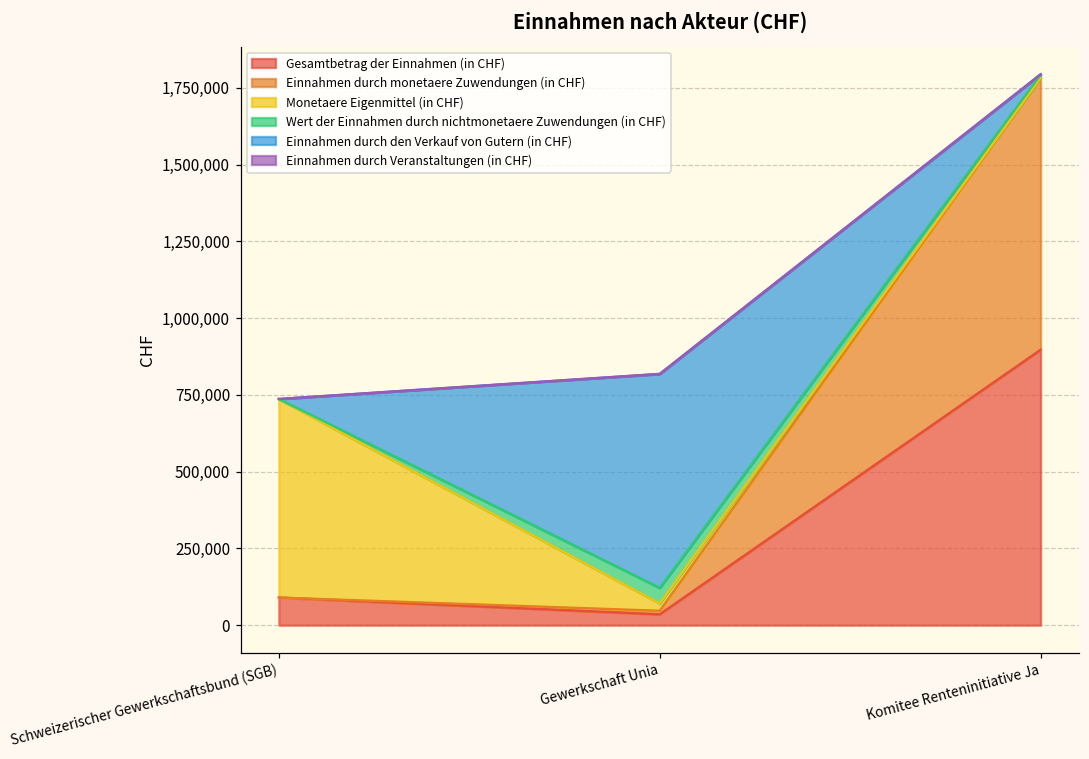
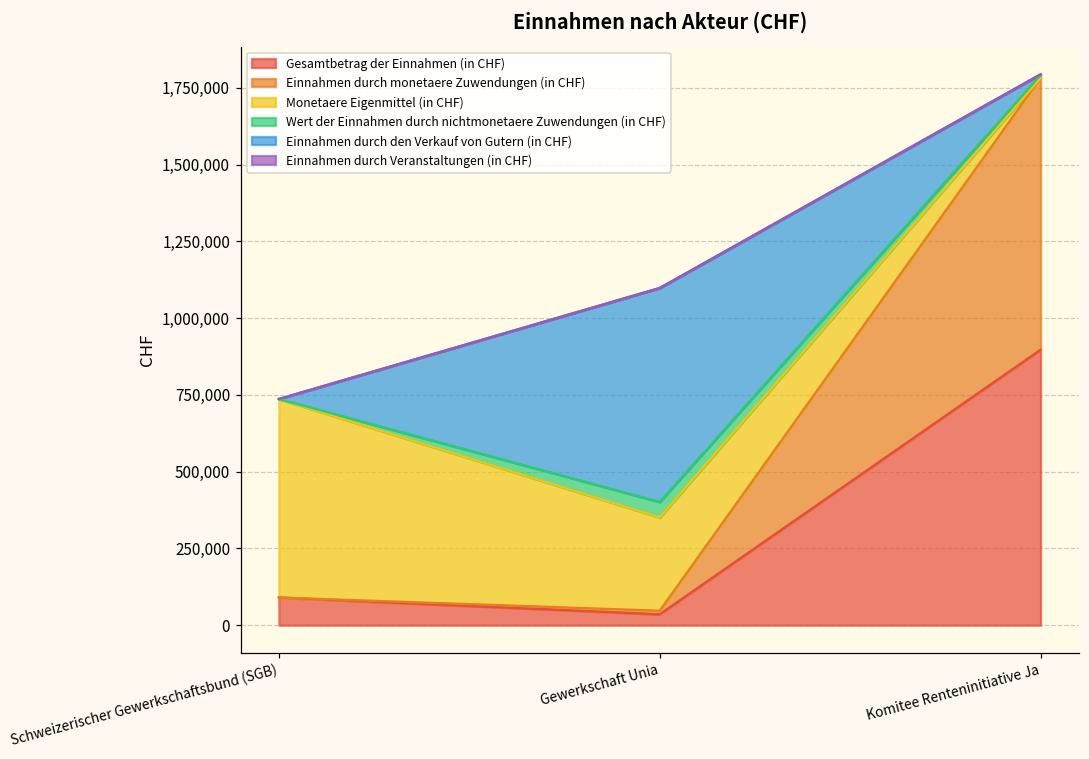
  {
    "Monetaere Eigenmittel (in CHF)": {
-     "Gewerkschaft Unia": "20,000"
+     "Gewerkschaft Unia": "300,000"
    },
    "Wert der Einnahmen durch nichtmonetaere Zuwendungen (in CHF)": {
      "Gewerkschaft Unia": "50,000"
    }
  }
